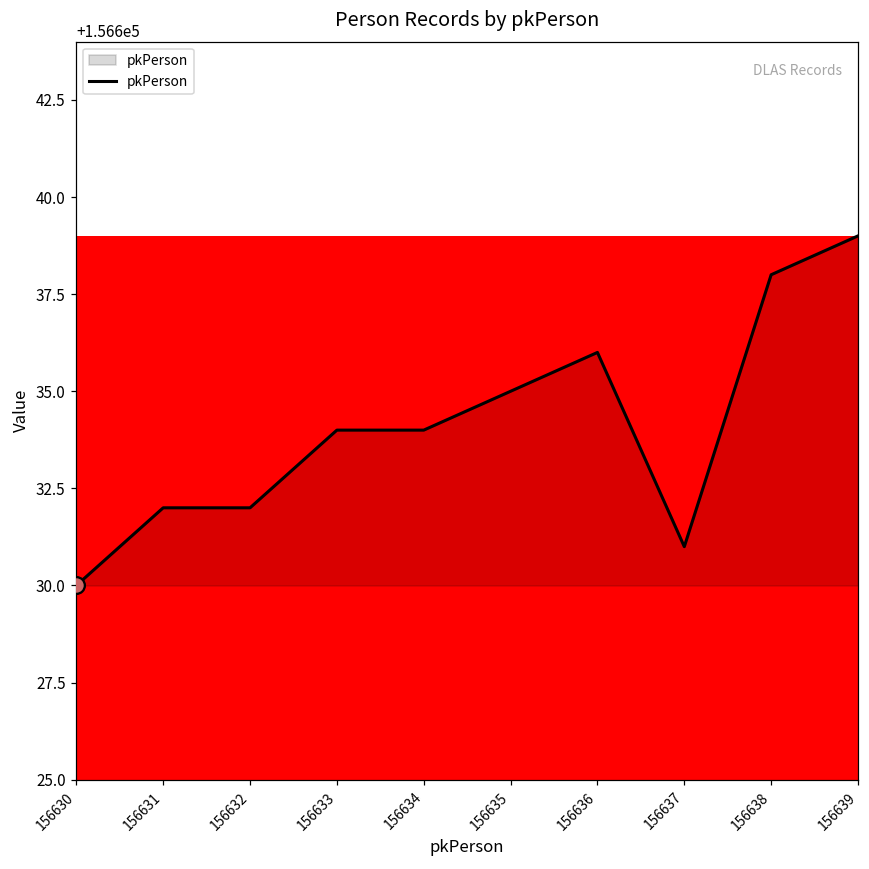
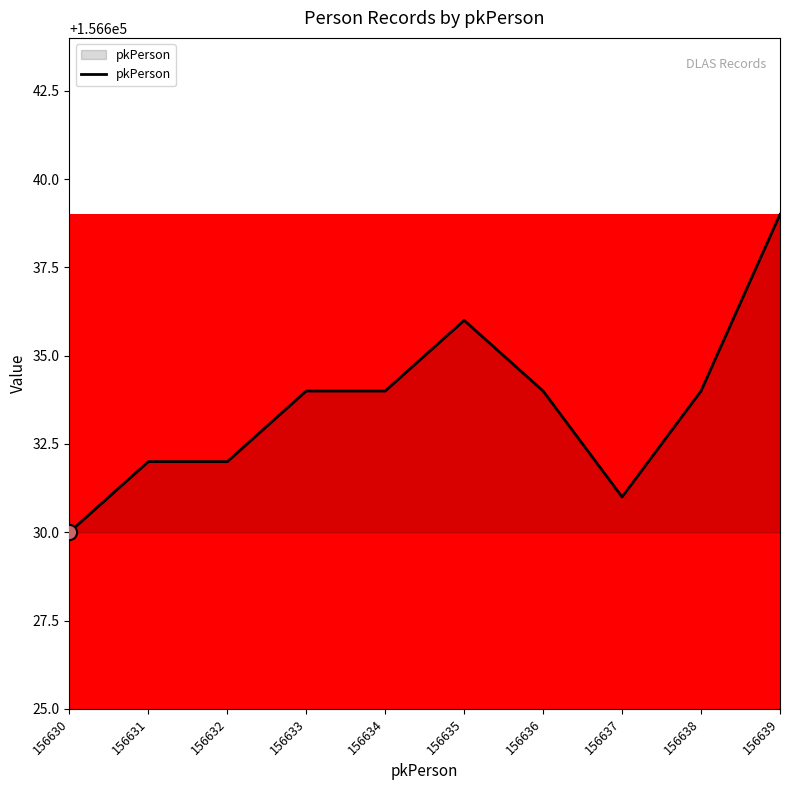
  {
    "pkPerson": {
      "156631": 156632,
      "156632": 156632,
      "156633": 156634,
      "156634": 156634,
-     "156635": 156635,
-     "156636": 156636,
+     "156635": 156636,
+     "156636": 156634,
      "156637": 156631,
-     "156638": 156638,
+     "156638": 156634,
      "156639": 156639
    }
  }
